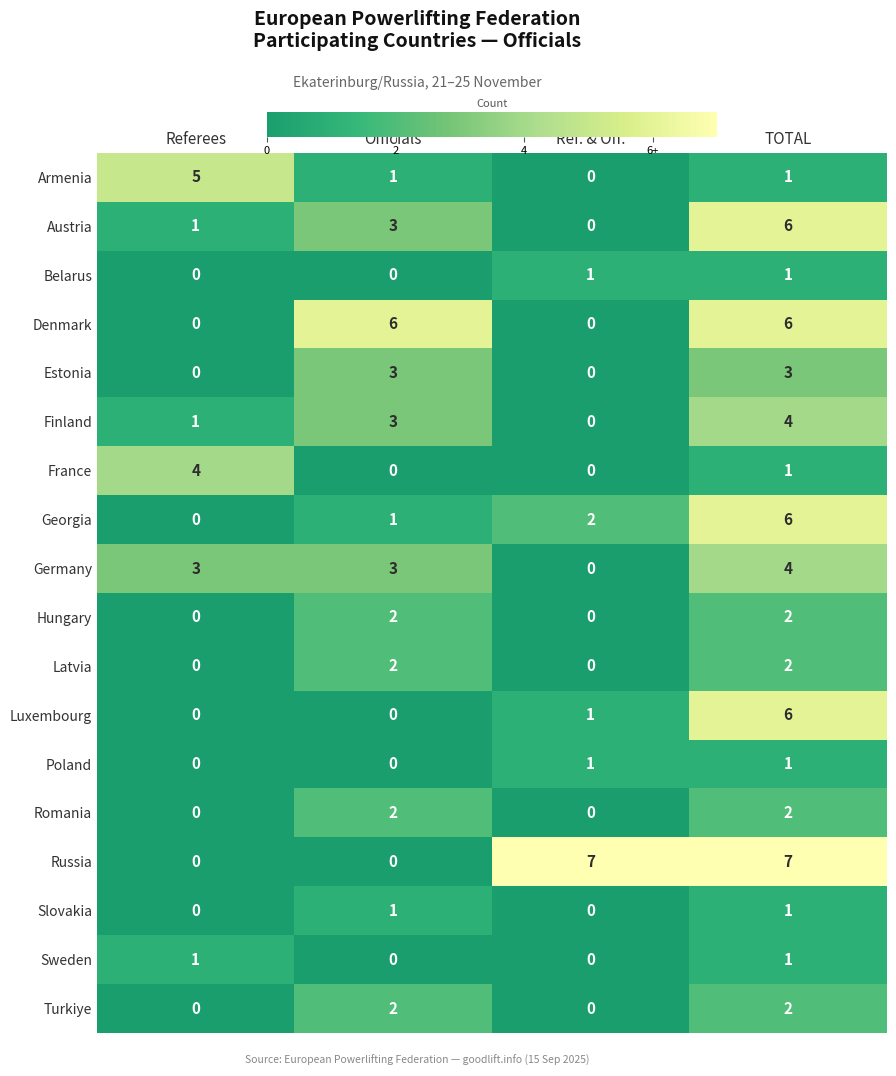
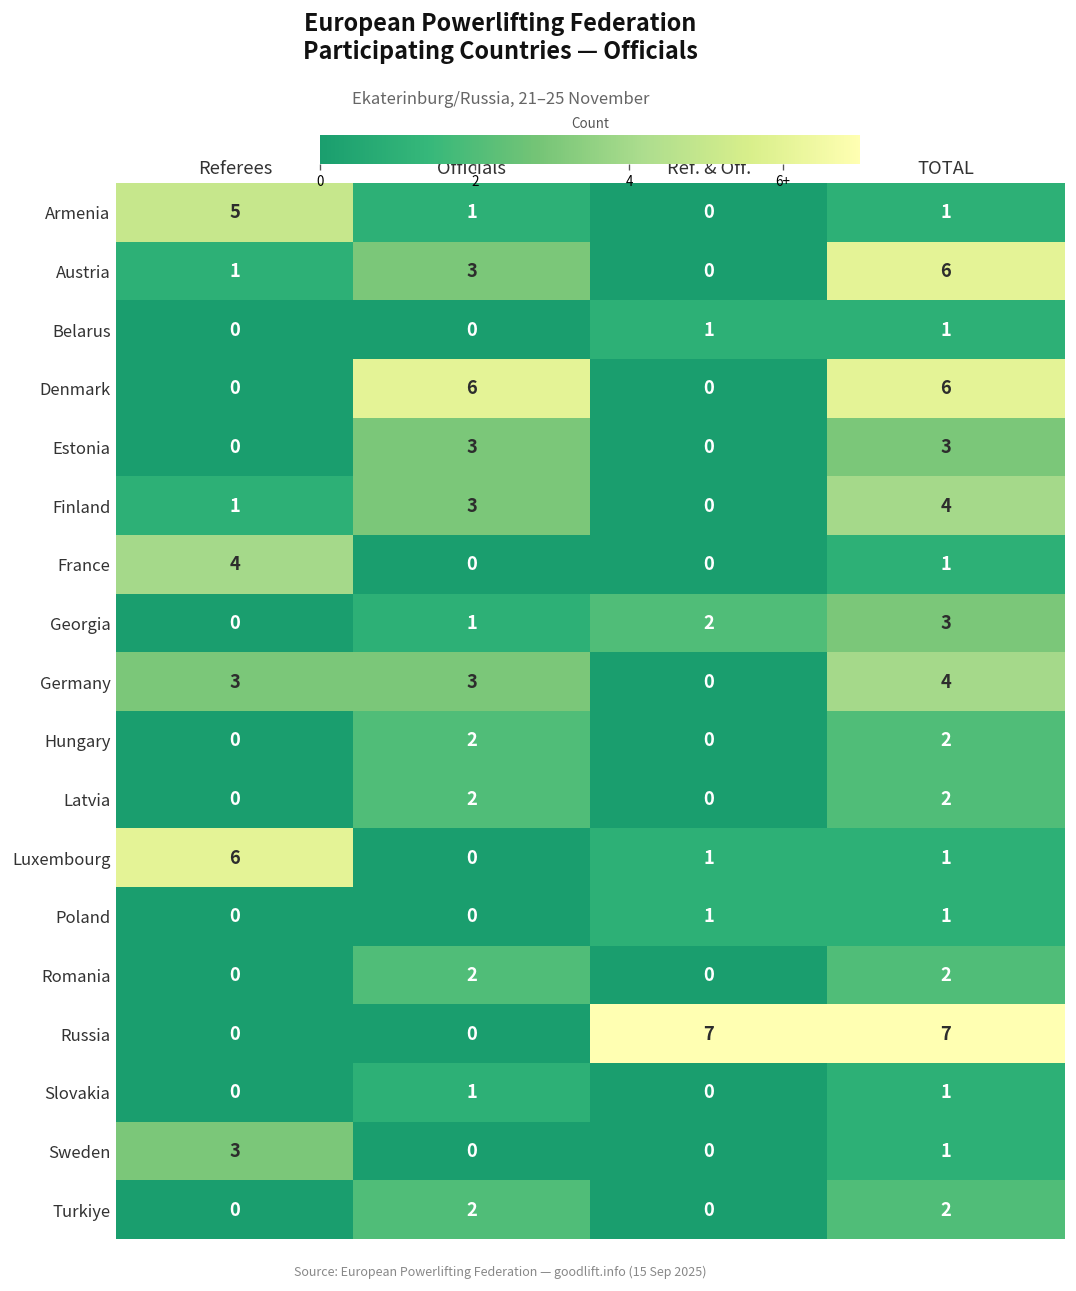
  {
    "Armenia": {
      "Referees": 5,
      "TOTAL": 1
    },
    "Austria": {
      "Referees": 1,
      "TOTAL": 6
    },
    "Belarus": {
      "Referees": 0,
      "TOTAL": 1
    },
    "Denmark": {
      "Referees": 0,
      "TOTAL": 6
    },
    "Estonia": {
      "Referees": 0,
      "TOTAL": 3
    },
    "Finland": {
      "Referees": 1,
      "TOTAL": 4
    },
    "France": {
      "Referees": 4,
      "TOTAL": 1
    },
    "Georgia": {
      "Referees": 0,
-     "TOTAL": 6
+     "TOTAL": 3
    },
    "Germany": {
      "Referees": 3,
      "TOTAL": 4
    },
    "Hungary": {
      "Referees": 0,
      "TOTAL": 2
    },
    "Latvia": {
      "Referees": 0,
      "TOTAL": 2
    },
    "Luxembourg": {
-     "Referees": 0,
-     "TOTAL": 6
+     "Referees": 6,
+     "TOTAL": 1
    },
    "Poland": {
      "Referees": 0,
      "TOTAL": 1
    },
    "Romania": {
      "Referees": 0,
      "TOTAL": 2
    },
    "Russia": {
      "Referees": 0,
      "TOTAL": 7
    },
    "Slovakia": {
      "Referees": 0,
      "TOTAL": 1
    },
    "Sweden": {
-     "Referees": 1,
+     "Referees": 3,
      "TOTAL": 1
    },
    "Turkiye": {
      "Referees": 0,
      "TOTAL": 2
    }
  }
